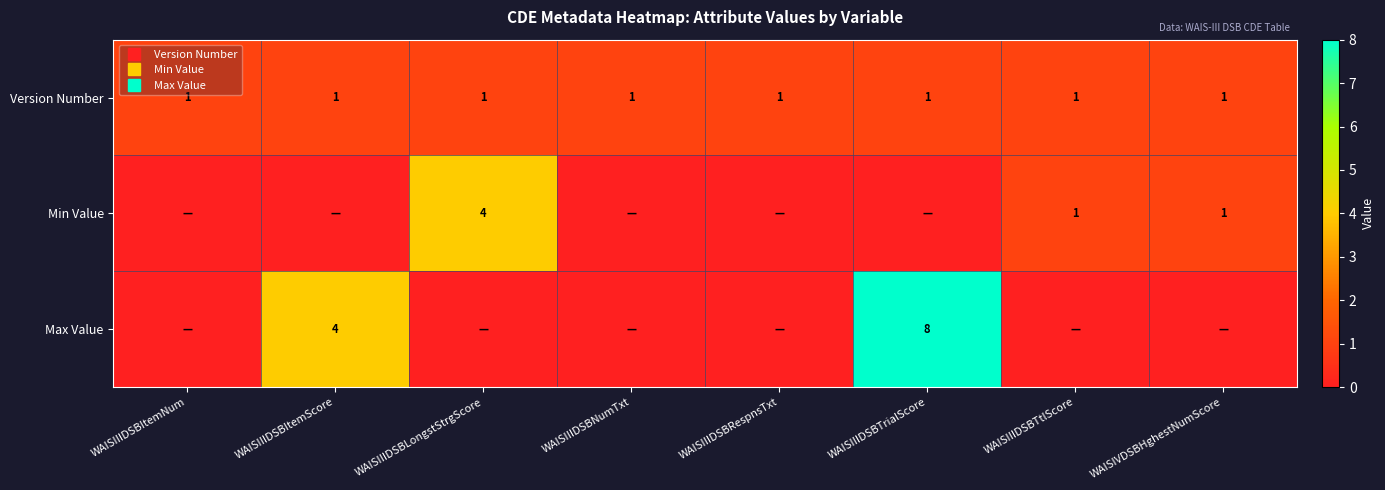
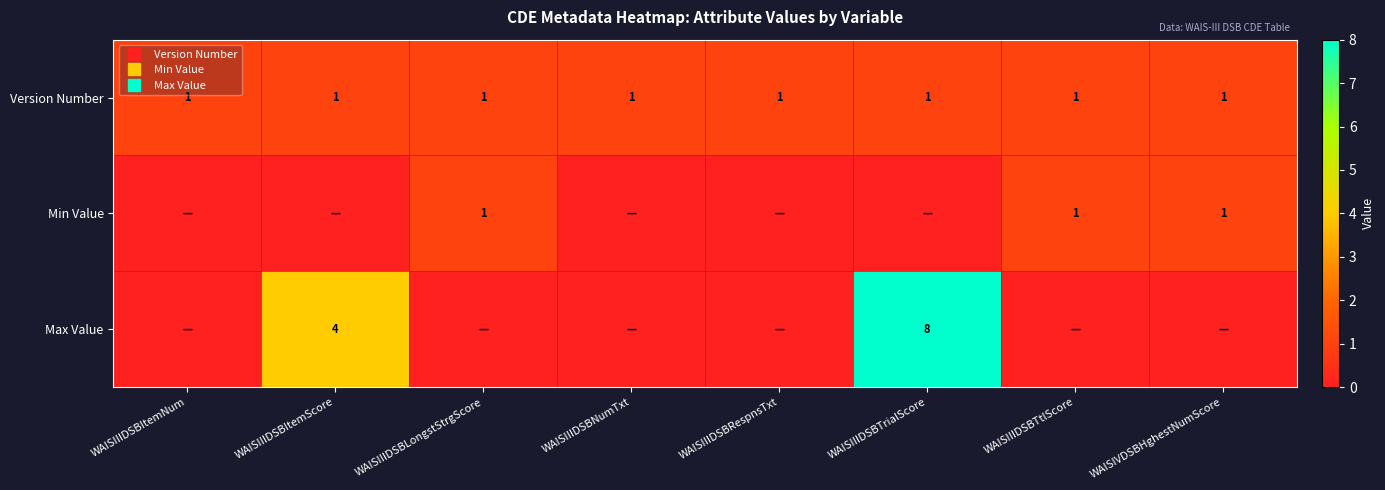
  {
    "Version Number": {
      "WAISIIIDSBItemScore": 1,
      "WAISIIIDSBLongstStrgScore": 1,
      "WAISIIIDSBNumTxt": 1,
      "WAISIIIDSBRespnsTxt": 1,
      "WAISIIIDSBTrialScore": 1,
      "WAISIIIDSBTtlScore": 1,
      "WAISIVDSBHghestNumScore": 1
    },
    "Min Value": {
-     "WAISIIIDSBLongstStrgScore": 4,
+     "WAISIIIDSBLongstStrgScore": 1,
      "WAISIIIDSBTtlScore": 1,
      "WAISIVDSBHghestNumScore": 1
    },
    "Max Value": {
      "WAISIIIDSBItemScore": 4,
      "WAISIIIDSBTrialScore": 8
    }
  }
